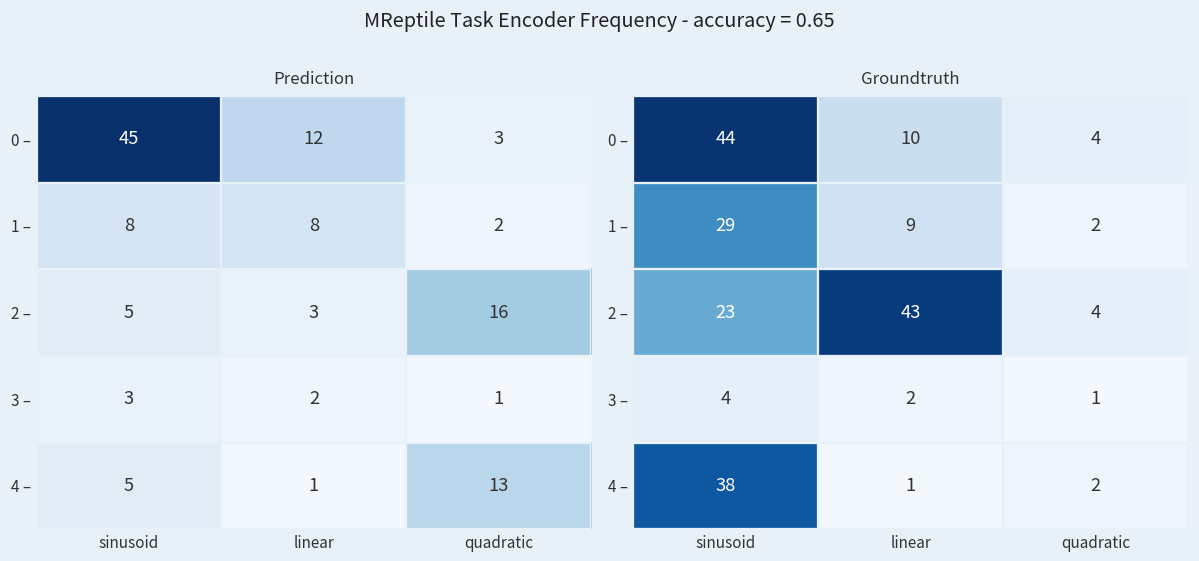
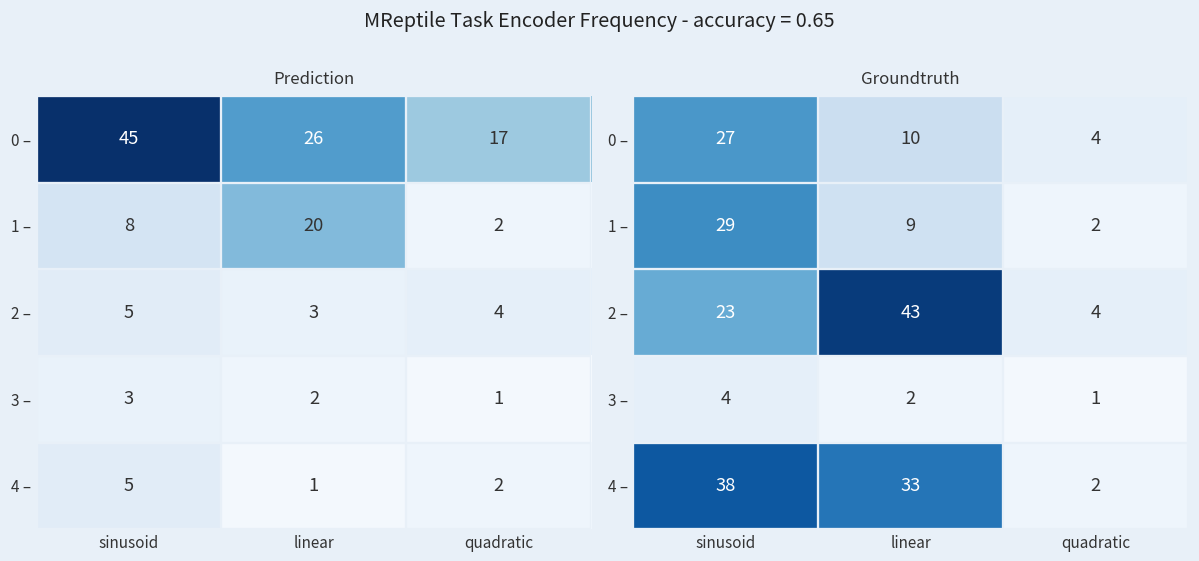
  {
    "Prediction": {
      "0 –": {
        "sinusoid": 45,
-       "linear": 12,
-       "quadratic": 3
+       "linear": 26,
+       "quadratic": 17
      },
      "1 –": {
        "sinusoid": 8,
-       "linear": 8,
+       "linear": 20,
        "quadratic": 2
      },
      "2 –": {
        "sinusoid": 5,
        "linear": 3,
-       "quadratic": 16
+       "quadratic": 4
      },
      "3 –": {
        "sinusoid": 3,
        "linear": 2,
        "quadratic": 1
      },
      "4 –": {
        "sinusoid": 5,
        "linear": 1,
-       "quadratic": 13
+       "quadratic": 2
      }
    },
    "Groundtruth": {
      "0 –": {
-       "sinusoid": 44,
+       "sinusoid": 27,
        "linear": 10,
        "quadratic": 4
      },
      "1 –": {
        "sinusoid": 29,
        "linear": 9,
        "quadratic": 2
      },
      "2 –": {
        "sinusoid": 23,
        "linear": 43,
        "quadratic": 4
      },
      "3 –": {
        "sinusoid": 4,
        "linear": 2,
        "quadratic": 1
      },
      "4 –": {
        "sinusoid": 38,
-       "linear": 1,
+       "linear": 33,
        "quadratic": 2
      }
    }
  }
